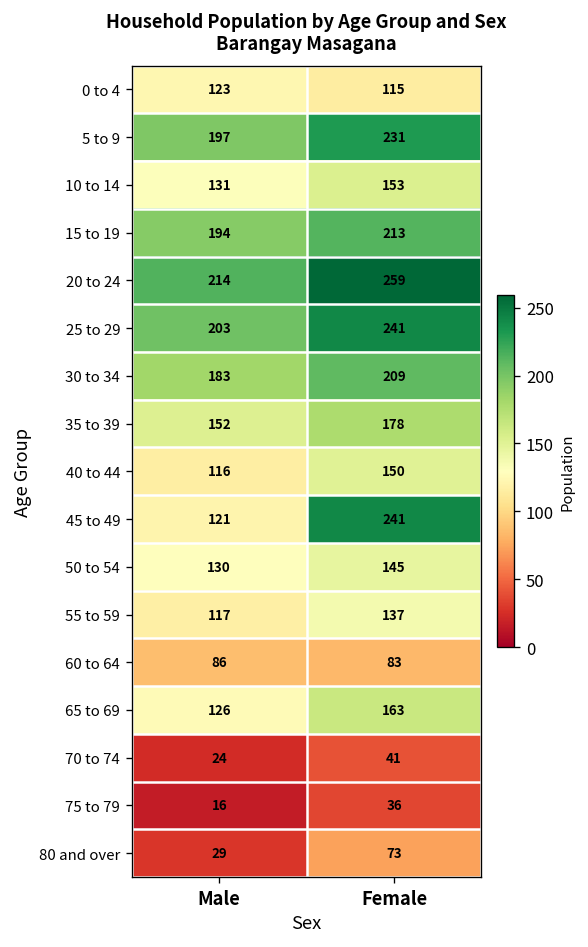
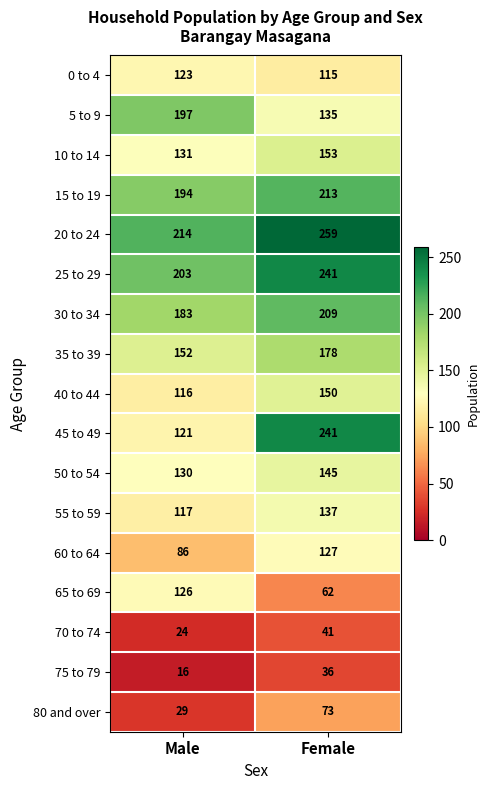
  {
    "0 to 4": {
      "Male": 123,
      "Female": 115
    },
    "5 to 9": {
      "Male": 197,
-     "Female": 231
+     "Female": 135
    },
    "10 to 14": {
      "Male": 131,
      "Female": 153
    },
    "15 to 19": {
      "Male": 194,
      "Female": 213
    },
    "20 to 24": {
      "Male": 214,
      "Female": 259
    },
    "25 to 29": {
      "Male": 203,
      "Female": 241
    },
    "30 to 34": {
      "Male": 183,
      "Female": 209
    },
    "35 to 39": {
      "Male": 152,
      "Female": 178
    },
    "40 to 44": {
      "Male": 116,
      "Female": 150
    },
    "45 to 49": {
      "Male": 121,
      "Female": 241
    },
    "50 to 54": {
      "Male": 130,
      "Female": 145
    },
    "55 to 59": {
      "Male": 117,
      "Female": 137
    },
    "60 to 64": {
      "Male": 86,
-     "Female": 83
+     "Female": 127
    },
    "65 to 69": {
      "Male": 126,
-     "Female": 163
+     "Female": 62
    },
    "70 to 74": {
      "Male": 24,
      "Female": 41
    },
    "75 to 79": {
      "Male": 16,
      "Female": 36
    },
    "80 and over": {
      "Male": 29,
      "Female": 73
    }
  }
